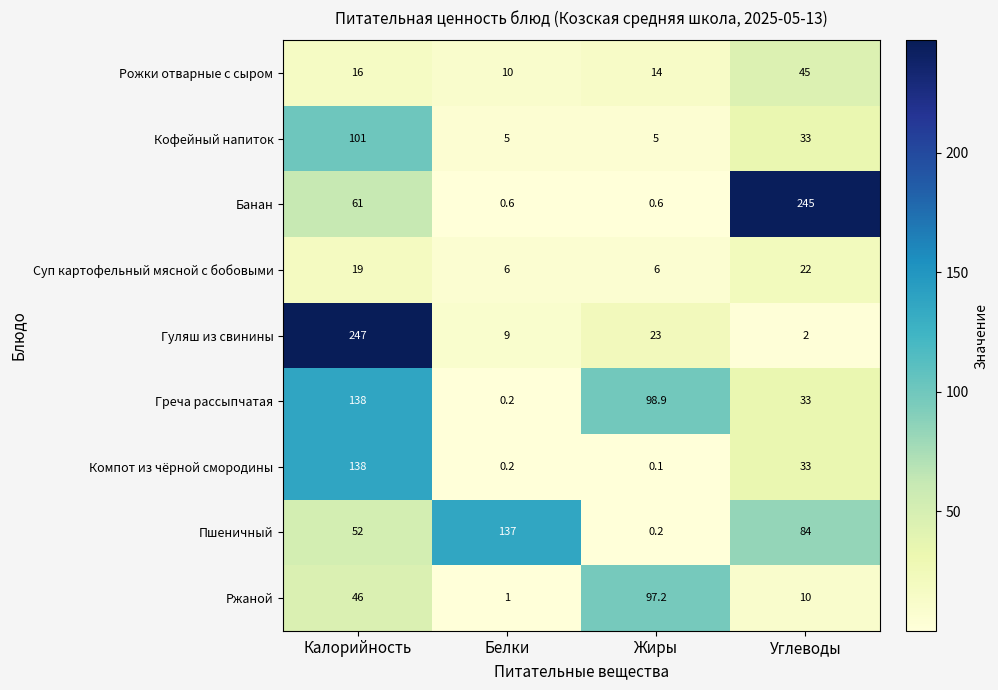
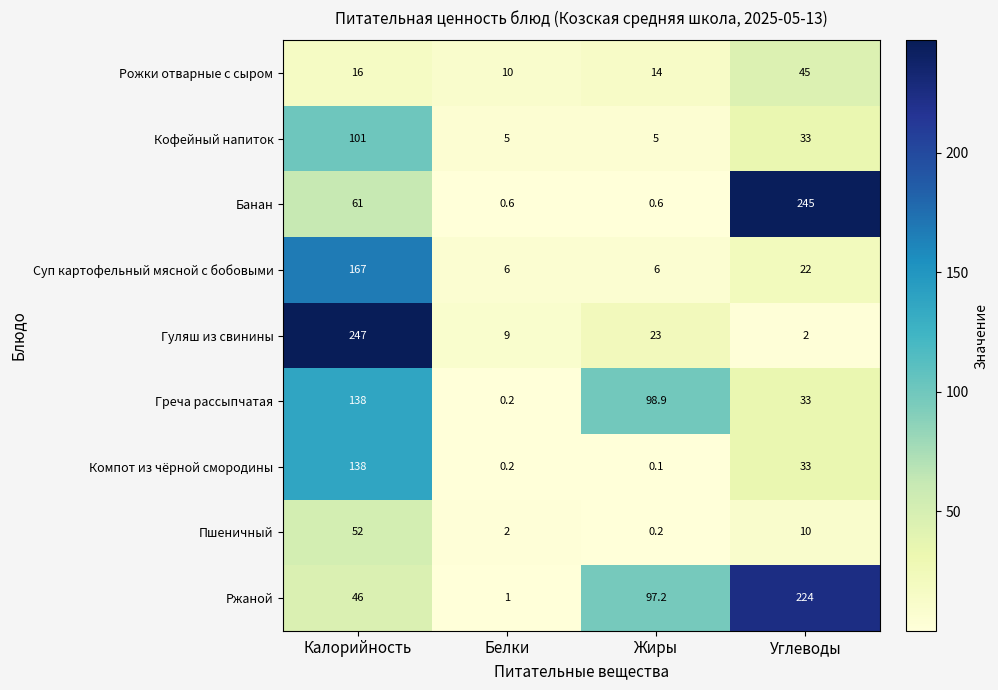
  {
    "Рожки отварные с сыром": {
      "Калорийность": 16,
      "Белки": 10,
      "Жиры": 14,
      "Углеводы": 45
    },
    "Кофейный напиток": {
      "Калорийность": 101,
      "Белки": 5,
      "Жиры": 5,
      "Углеводы": 33
    },
    "Банан": {
      "Калорийность": 61,
      "Белки": 0.6,
      "Жиры": 0.6,
      "Углеводы": 245
    },
    "Суп картофельный мясной с бобовыми": {
-     "Калорийность": 19,
+     "Калорийность": 167,
      "Белки": 6,
      "Жиры": 6,
      "Углеводы": 22
    },
    "Гуляш из свинины": {
      "Калорийность": 247,
      "Белки": 9,
      "Жиры": 23,
      "Углеводы": 2
    },
    "Греча рассыпчатая": {
      "Калорийность": 138,
      "Белки": 0.2,
      "Жиры": 98.9,
      "Углеводы": 33
    },
    "Компот из чёрной смородины": {
      "Калорийность": 138,
      "Белки": 0.2,
      "Жиры": 0.1,
      "Углеводы": 33
    },
    "Пшеничный": {
      "Калорийность": 52,
-     "Белки": 137,
+     "Белки": 2,
      "Жиры": 0.2,
-     "Углеводы": 84
+     "Углеводы": 10
    },
    "Ржаной": {
      "Калорийность": 46,
      "Белки": 1,
      "Жиры": 97.2,
-     "Углеводы": 10
+     "Углеводы": 224
    }
  }
